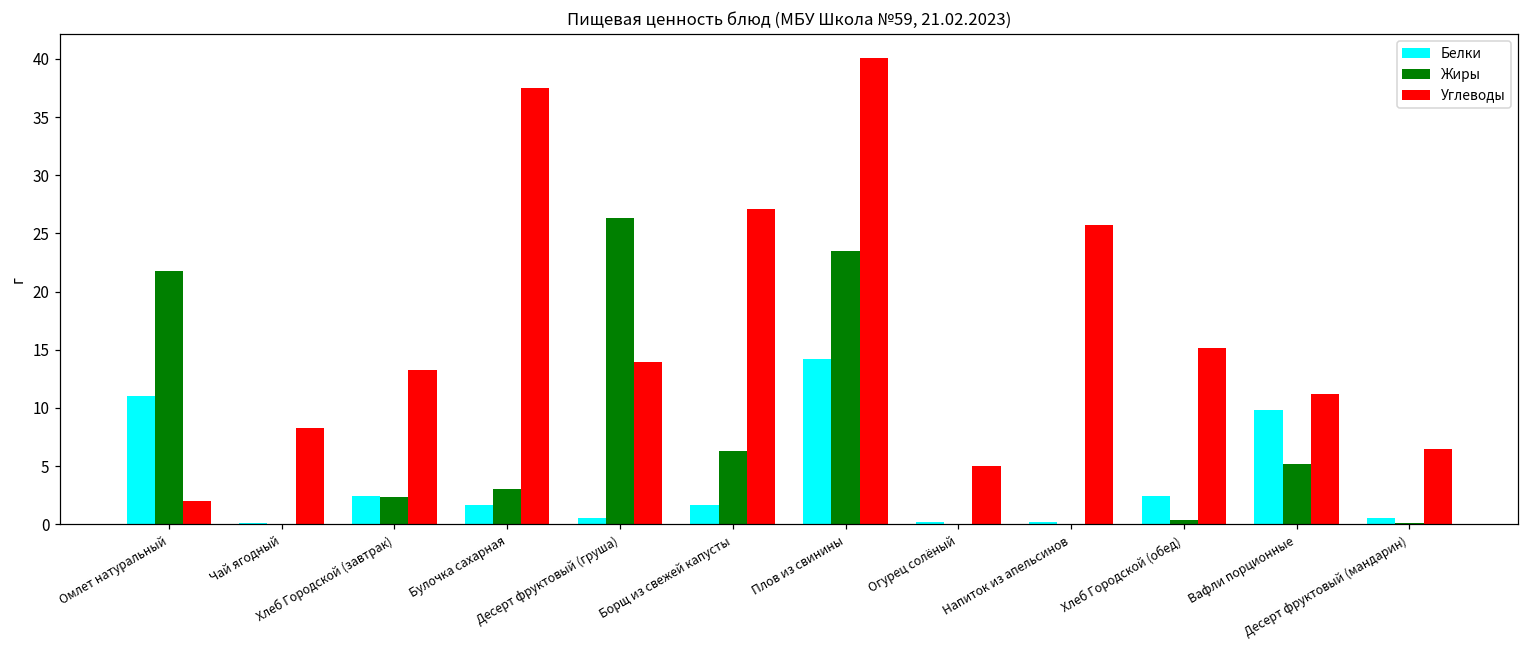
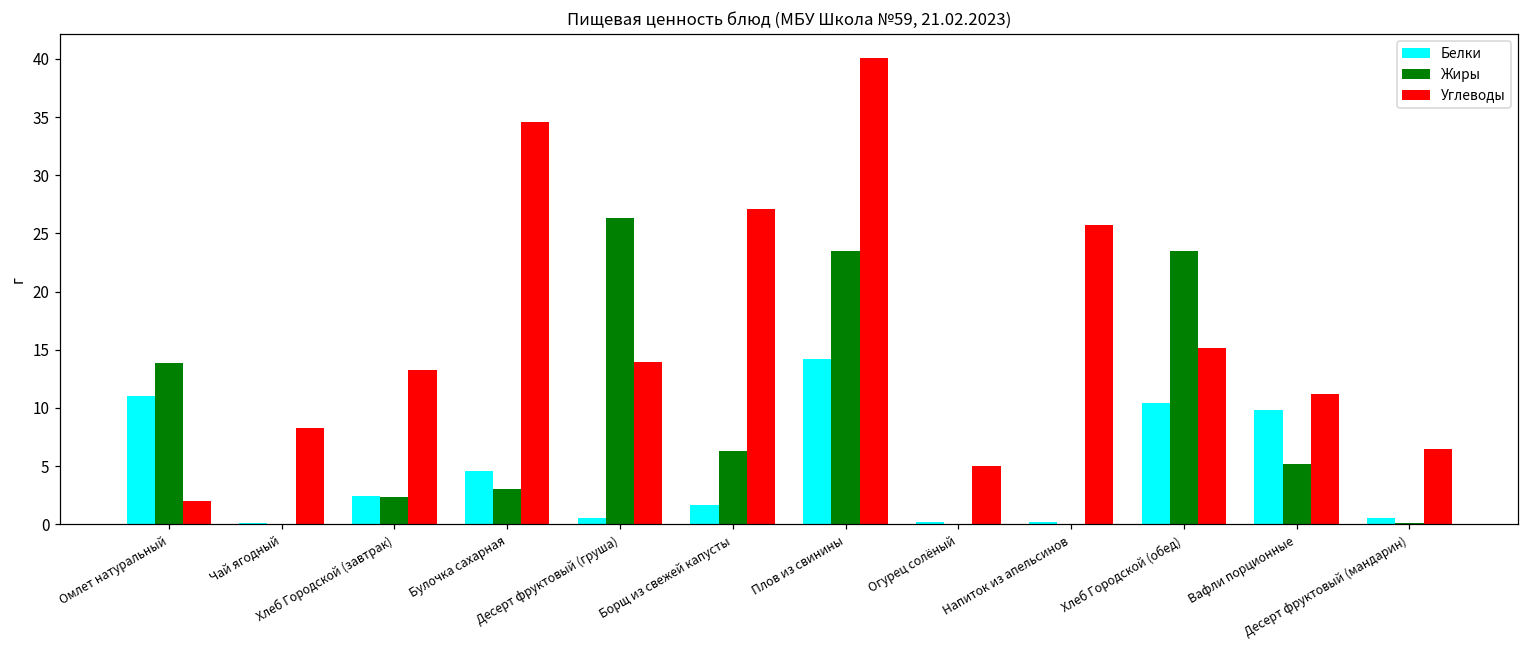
  {
    "Белки": {
      "Омлет натуральный": 11.1,
      "Хлеб Городской (завтрак)": 2.5,
-     "Булочка сахарная": 1.6,
+     "Булочка сахарная": 4.6,
      "Десерт фруктовый (груша)": 0.5,
      "Борщ из свежей капусты": 1.7,
      "Плов из свинины": 14.2,
-     "Хлеб Городской (обед)": 2.5,
+     "Хлеб Городской (обед)": 10.4,
      "Вафли порционные": 9.8,
      "Десерт фруктовый (мандарин)": 0.6
    },
    "Жиры": {
-     "Омлет натуральный": 21.8,
+     "Омлет натуральный": 13.9,
      "Хлеб Городской (завтрак)": 2.4,
      "Булочка сахарная": 3.1,
      "Десерт фруктовый (груша)": 26.4,
      "Борщ из свежей капусты": 6.3,
      "Плов из свинины": 23.5,
-     "Хлеб Городской (обед)": 0.4,
+     "Хлеб Городской (обед)": 23.5,
      "Вафли порционные": 5.2
    },
    "Углеводы": {
      "Омлет натуральный": 2.0,
      "Чай ягодный": 8.3,
      "Хлеб Городской (завтрак)": 13.3,
-     "Булочка сахарная": 37.5,
+     "Булочка сахарная": 34.6,
      "Десерт фруктовый (груша)": 13.9,
      "Борщ из свежей капусты": 27.1,
      "Плов из свинины": 40.1,
      "Огурец солёный": 5.0,
      "Напиток из апельсинов": 25.7,
      "Хлеб Городской (обед)": 15.2,
      "Вафли порционные": 11.2,
      "Десерт фруктовый (мандарин)": 6.5
    }
  }
